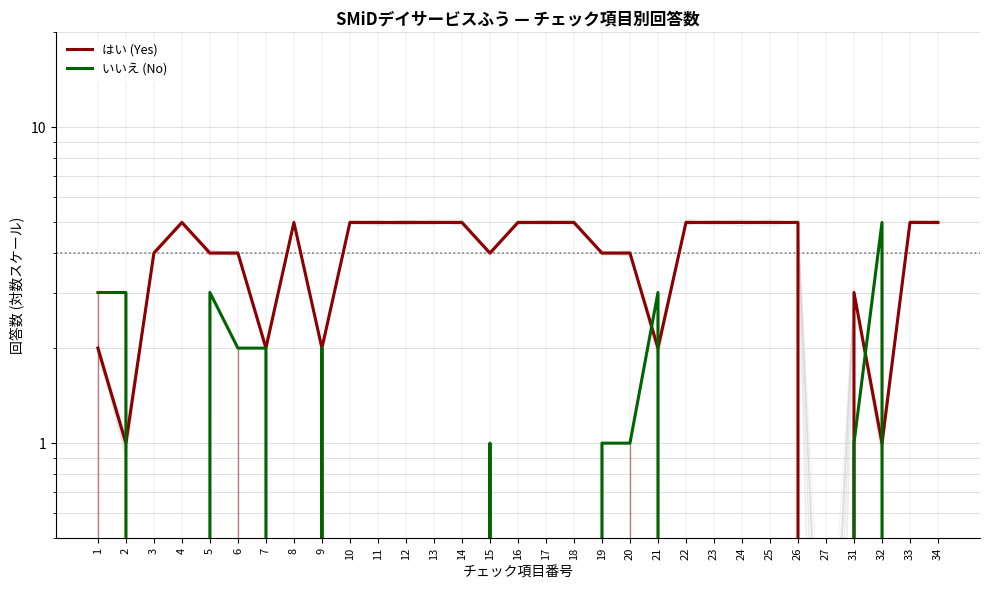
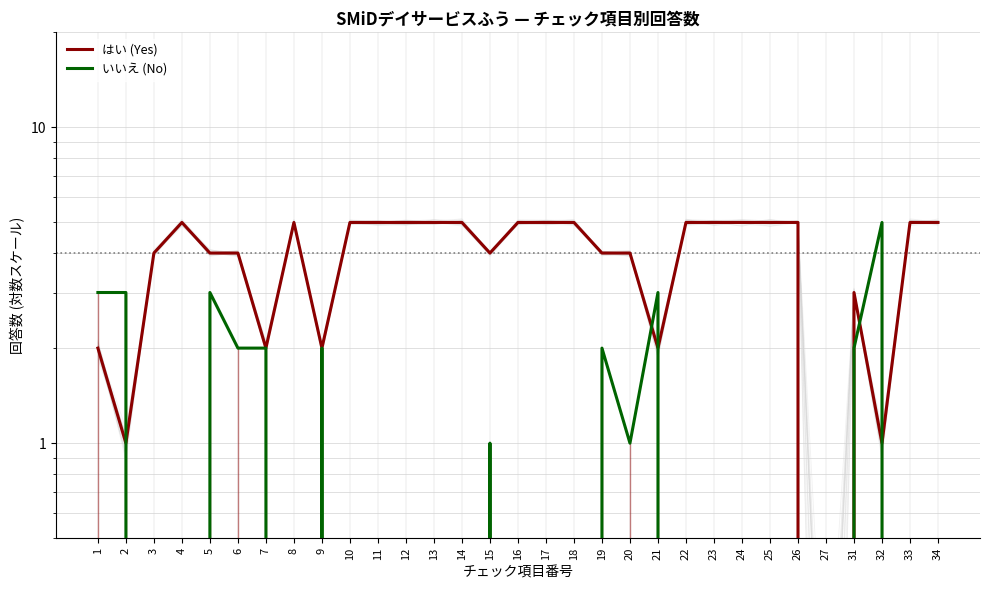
  {
    "いいえ (No)": {
      "1": 3,
      "2": 3,
      "5": 3,
      "6": 2,
      "15": 1,
-     "19": 1,
+     "19": 2,
      "20": 1,
      "21": 3,
-     "31": 1,
+     "31": 2,
      "32": 5
    }
  }
